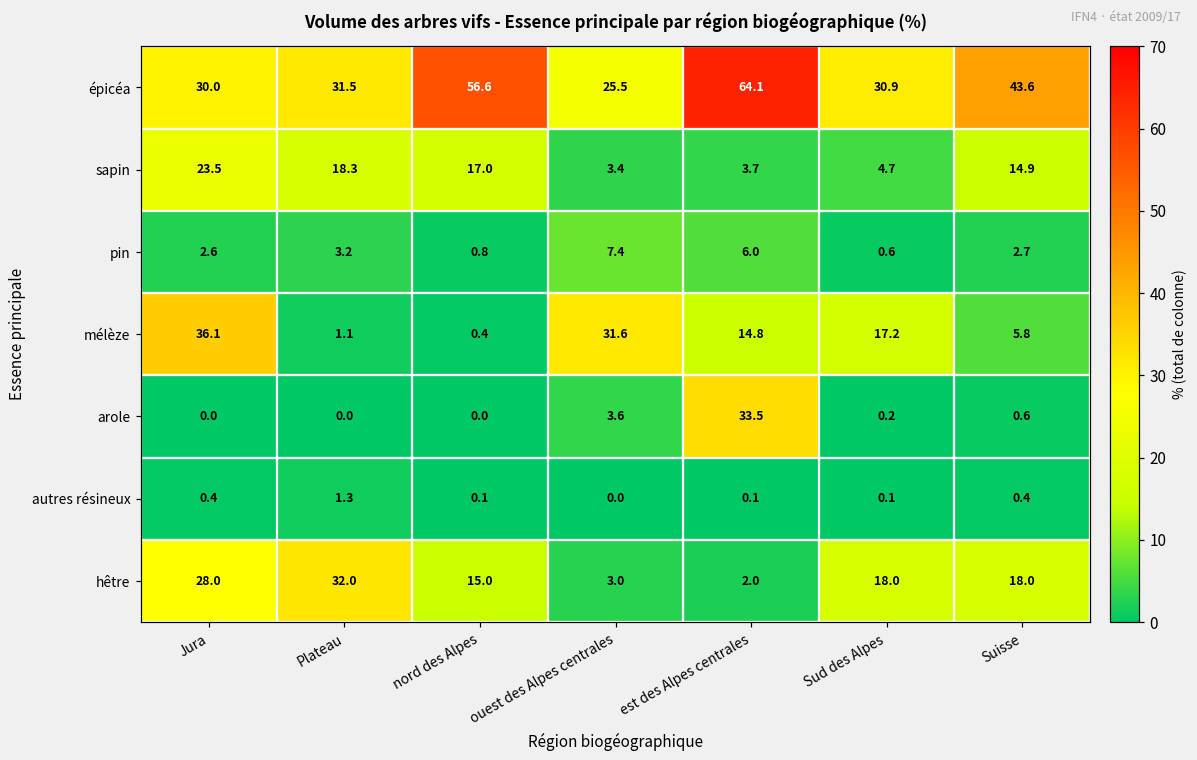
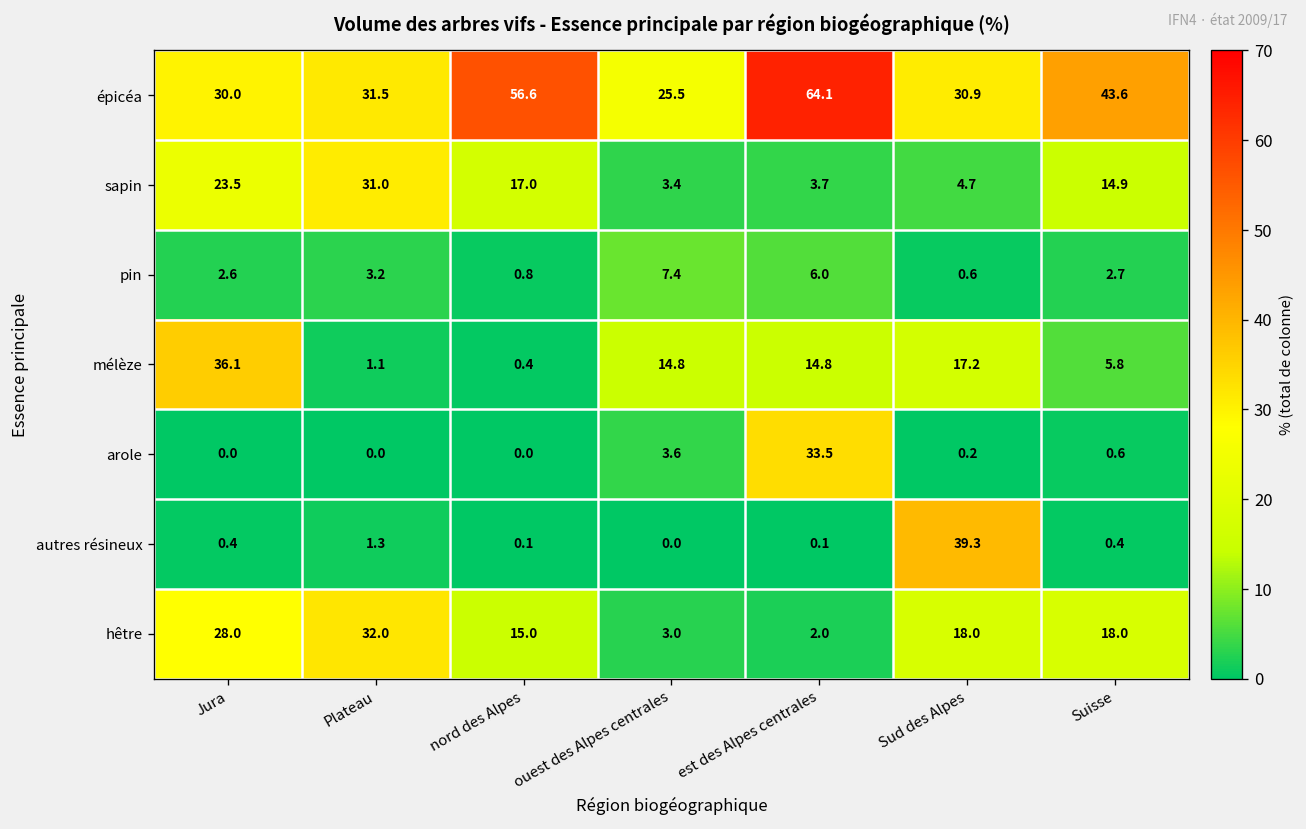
  {
    "épicéa": {
      "Jura": 30.0,
      "Plateau": 31.5,
      "nord des Alpes": 56.6,
      "ouest des Alpes centrales": 25.5,
      "est des Alpes centrales": 64.1,
      "Sud des Alpes": 30.9,
      "Suisse": 43.6
    },
    "sapin": {
      "Jura": 23.5,
-     "Plateau": 18.3,
+     "Plateau": 31.0,
      "nord des Alpes": 17.0,
      "ouest des Alpes centrales": 3.4,
      "est des Alpes centrales": 3.7,
      "Sud des Alpes": 4.7,
      "Suisse": 14.9
    },
    "pin": {
      "Jura": 2.6,
      "Plateau": 3.2,
      "nord des Alpes": 0.8,
      "ouest des Alpes centrales": 7.4,
      "est des Alpes centrales": 6.0,
      "Sud des Alpes": 0.6,
      "Suisse": 2.7
    },
    "mélèze": {
      "Jura": 36.1,
      "Plateau": 1.1,
      "nord des Alpes": 0.4,
-     "ouest des Alpes centrales": 31.6,
+     "ouest des Alpes centrales": 14.8,
      "est des Alpes centrales": 14.8,
      "Sud des Alpes": 17.2,
      "Suisse": 5.8
    },
    "arole": {
      "Jura": 0.0,
      "Plateau": 0.0,
      "nord des Alpes": 0.0,
      "ouest des Alpes centrales": 3.6,
      "est des Alpes centrales": 33.5,
      "Sud des Alpes": 0.2,
      "Suisse": 0.6
    },
    "autres résineux": {
      "Jura": 0.4,
      "Plateau": 1.3,
      "nord des Alpes": 0.1,
      "ouest des Alpes centrales": 0.0,
      "est des Alpes centrales": 0.1,
-     "Sud des Alpes": 0.1,
+     "Sud des Alpes": 39.3,
      "Suisse": 0.4
    },
    "hêtre": {
      "Jura": 28.0,
      "Plateau": 32.0,
      "nord des Alpes": 15.0,
      "ouest des Alpes centrales": 3.0,
      "est des Alpes centrales": 2.0,
      "Sud des Alpes": 18.0,
      "Suisse": 18.0
    }
  }
